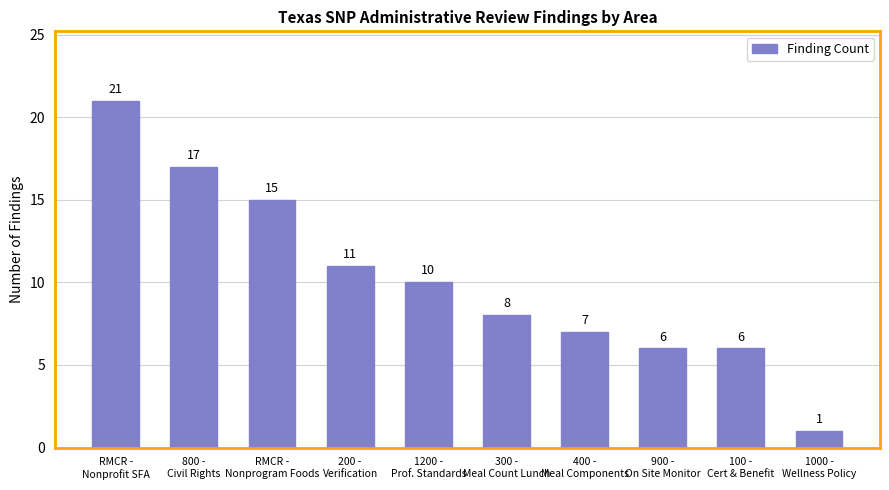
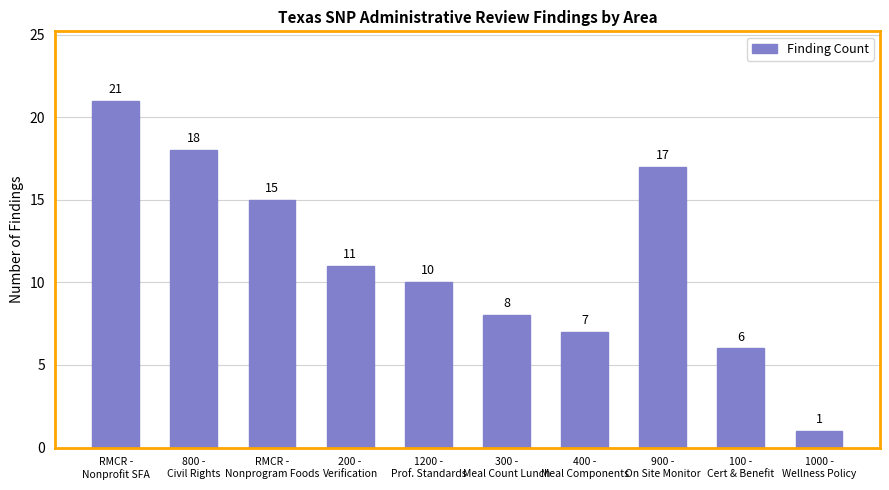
  {
    "RMCR - Nonprofit SFA": 21,
-   "800 - Civil Rights": 17,
+   "800 - Civil Rights": 18,
    "RMCR - Nonprogram Foods": 15,
    "200 - Verification": 11,
    "1200 - Prof. Standards": 10,
    "300 - Meal Count Lunch": 8,
    "400 - Meal Components": 7,
-   "900 - On Site Monitor": 6,
+   "900 - On Site Monitor": 17,
    "100 - Cert & Benefit": 6,
    "1000 - Wellness Policy": 1
  }
